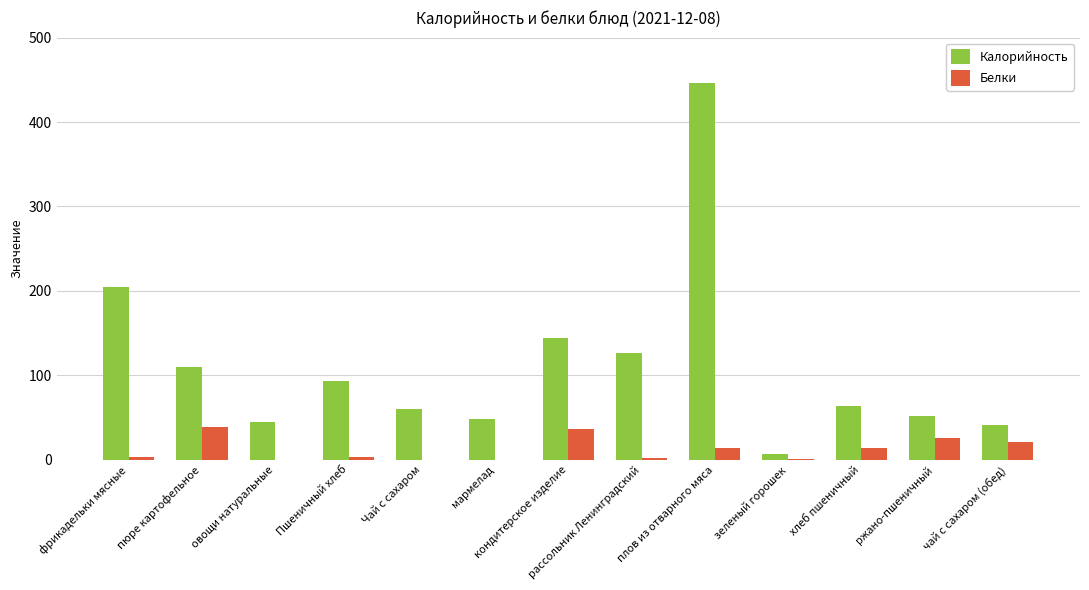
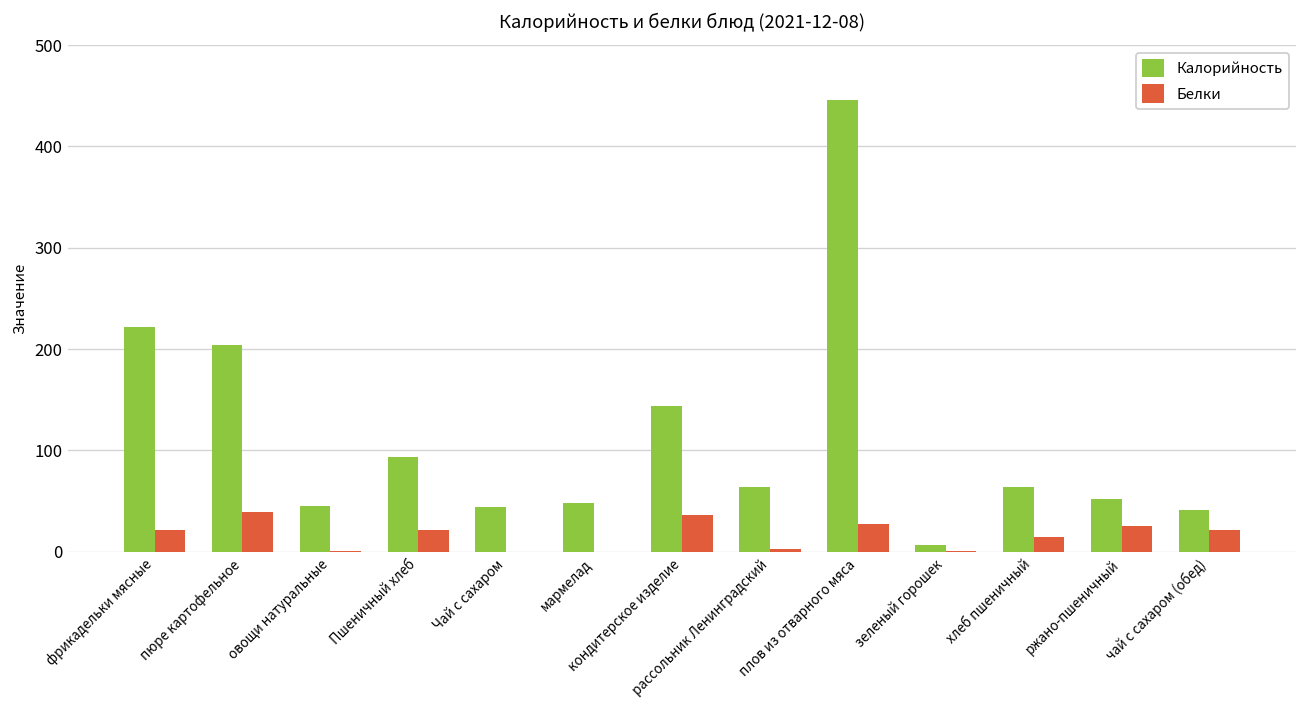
  {
    "Калорийность": {
-     "фрикадельки мясные": 210,
-     "пюре картофельное": 110,
+     "фрикадельки мясные": 220,
+     "пюре картофельное": 200,
      "овощи натуральные": 50,
      "Пшеничный хлеб": 90,
-     "Чай с сахаром": 60,
+     "Чай с сахаром": 40,
      "мармелад": 50,
      "кондитерское изделие": 140,
-     "рассольник Ленинградский": 130,
+     "рассольник Ленинградский": 60,
      "плов из отварного мяса": 450,
      "зеленый горошек": 10,
      "хлеб пшеничный": 60,
      "ржано-пшеничный": 50,
      "чай с сахаром (обед)": 40
    },
    "Белки": {
-     "фрикадельки мясные": 0,
+     "фрикадельки мясные": 20,
      "пюре картофельное": 40,
-     "Пшеничный хлеб": 0,
+     "Пшеничный хлеб": 20,
      "кондитерское изделие": 40,
-     "плов из отварного мяса": 10,
+     "плов из отварного мяса": 30,
      "хлеб пшеничный": 10,
      "ржано-пшеничный": 30,
      "чай с сахаром (обед)": 20
    }
  }
